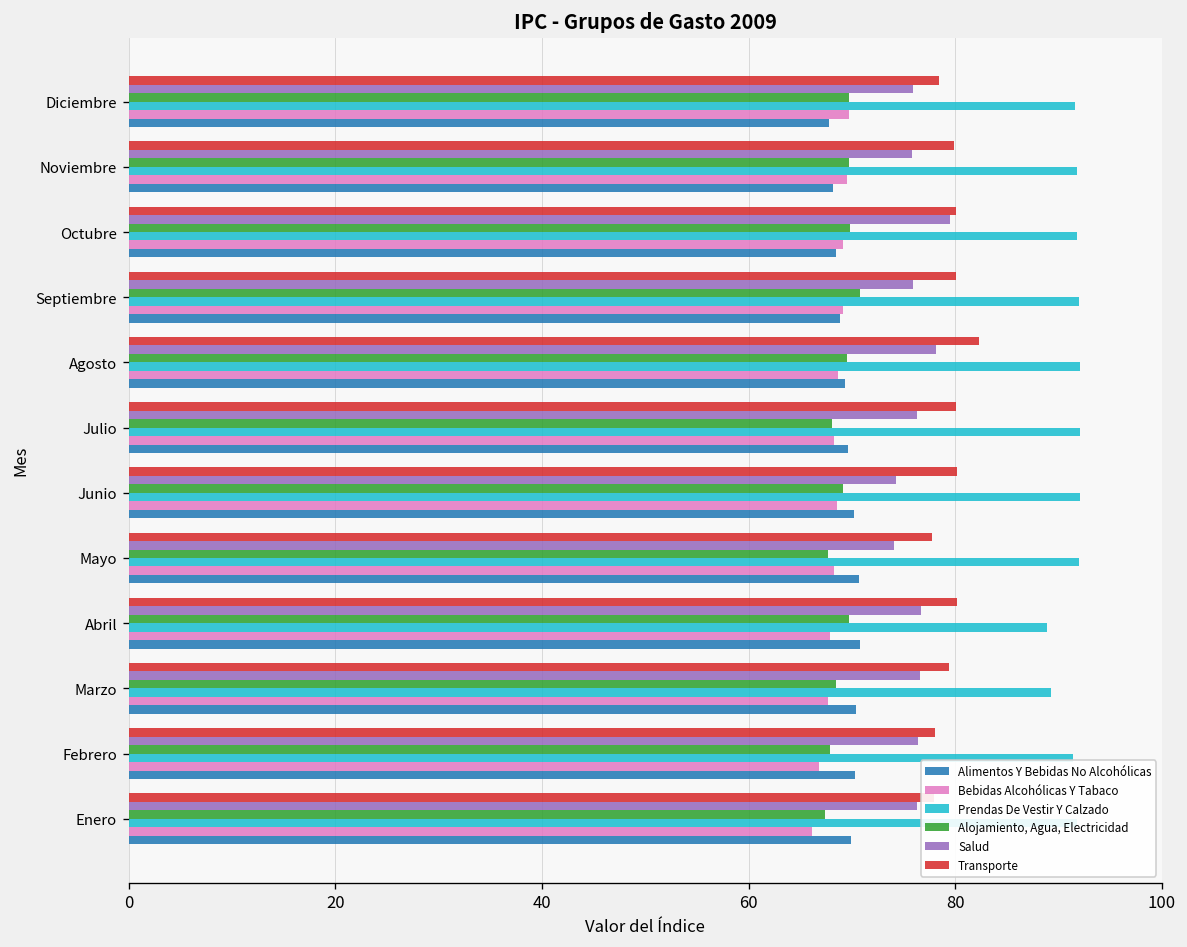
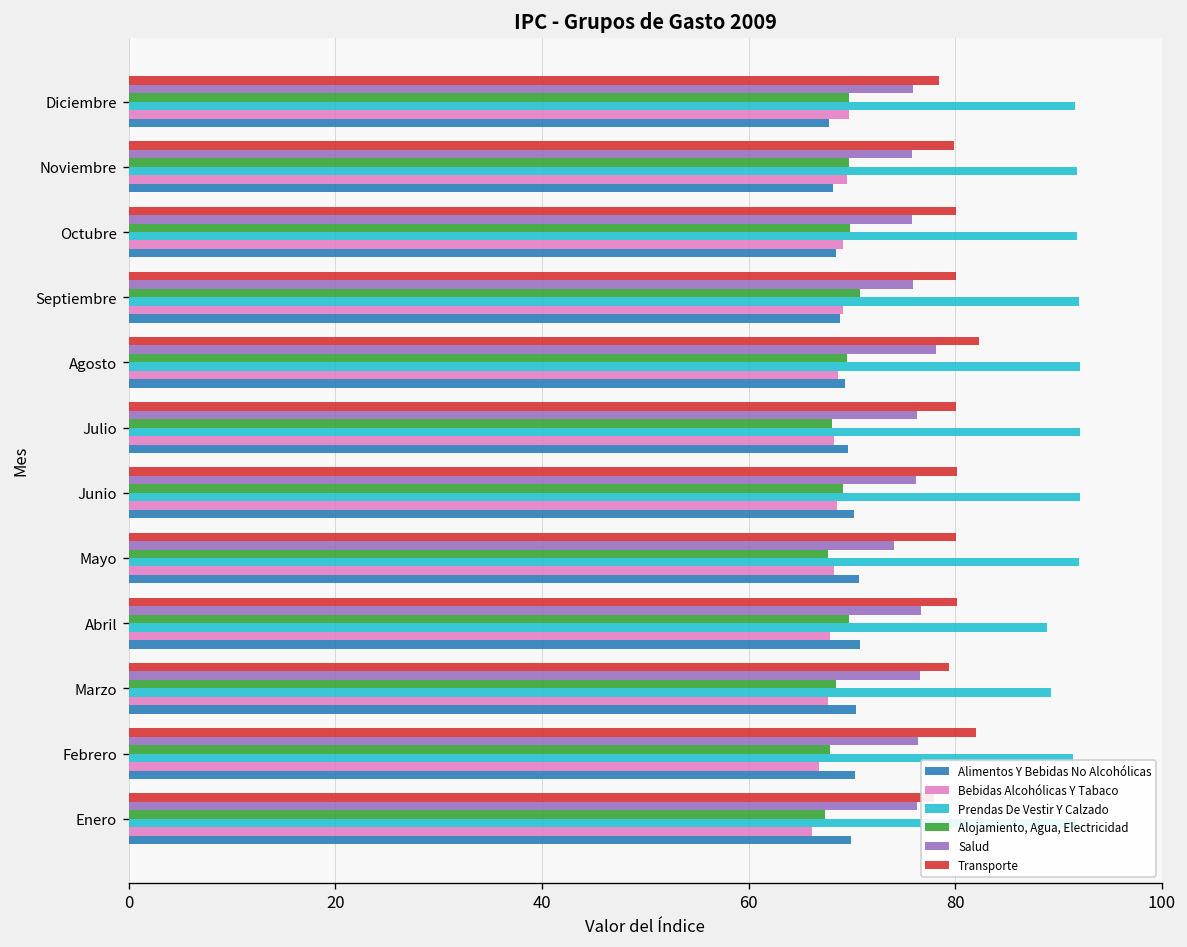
  {
    "Alimentos Y Bebidas No Alcohólicas": {
      "Diciembre": 68,
      "Noviembre": 68,
      "Octubre": 68,
      "Septiembre": 69,
      "Agosto": 69,
      "Julio": 70,
      "Junio": 70,
      "Mayo": 71,
      "Abril": 71,
      "Marzo": 70,
      "Febrero": 70,
      "Enero": 70
    },
    "Bebidas Alcohólicas Y Tabaco": {
      "Diciembre": 70,
      "Noviembre": 69,
      "Octubre": 69,
      "Septiembre": 69,
      "Agosto": 69,
      "Julio": 68,
      "Junio": 69,
      "Mayo": 68,
      "Abril": 68,
      "Marzo": 68,
      "Febrero": 67,
      "Enero": 66
    },
    "Prendas De Vestir Y Calzado": {
      "Diciembre": 92,
      "Noviembre": 92,
      "Octubre": 92,
      "Septiembre": 92,
      "Agosto": 92,
      "Julio": 92,
      "Junio": 92,
      "Mayo": 92,
      "Abril": 89,
      "Marzo": 89,
      "Febrero": 91
    },
    "Alojamiento, Agua, Electricidad": {
      "Diciembre": 70,
      "Noviembre": 70,
      "Octubre": 70,
      "Septiembre": 71,
      "Agosto": 70,
      "Julio": 68,
      "Junio": 69,
      "Mayo": 68,
      "Abril": 70,
      "Marzo": 68,
      "Febrero": 68,
      "Enero": 67
    },
    "Salud": {
      "Diciembre": 76,
      "Noviembre": 76,
-     "Octubre": 79,
+     "Octubre": 76,
      "Septiembre": 76,
      "Agosto": 78,
      "Julio": 76,
-     "Junio": 74,
+     "Junio": 76,
      "Mayo": 74,
      "Abril": 77,
      "Marzo": 77,
      "Febrero": 76,
      "Enero": 76
    },
    "Transporte": {
      "Diciembre": 78,
      "Noviembre": 80,
      "Octubre": 80,
      "Septiembre": 80,
      "Agosto": 82,
      "Julio": 80,
      "Junio": 80,
-     "Mayo": 78,
+     "Mayo": 80,
      "Abril": 80,
      "Marzo": 79,
-     "Febrero": 78
+     "Febrero": 82
    }
  }
